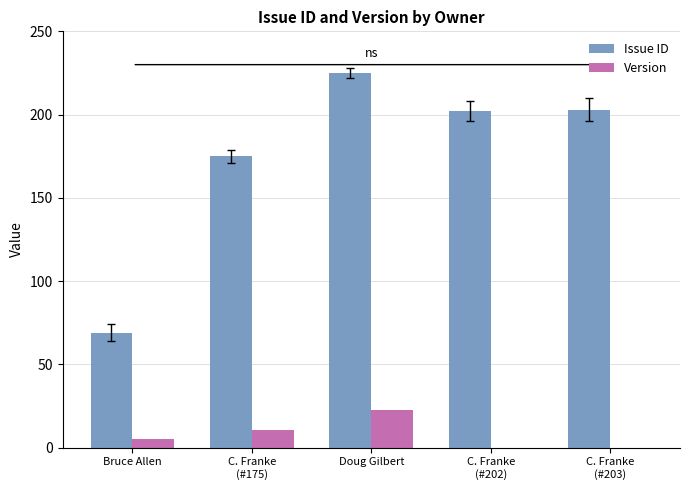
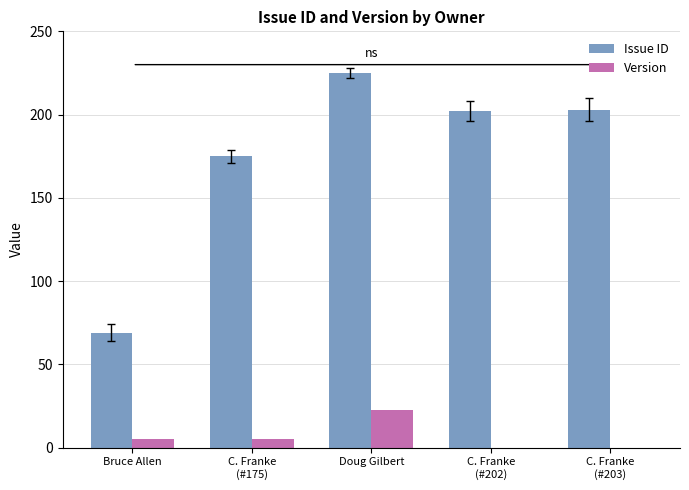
  {
    "Issue ID": {
      "Bruce Allen": 69,
      "C. Franke (#175)": 175,
      "Doug Gilbert": 225,
      "C. Franke (#202)": 202,
      "C. Franke (#203)": 203
    },
    "Version": {
      "Bruce Allen": 5,
-     "C. Franke (#175)": 10,
+     "C. Franke (#175)": 5,
      "Doug Gilbert": 22,
      "C. Franke (#202)": 0,
      "C. Franke (#203)": 0
    }
  }
